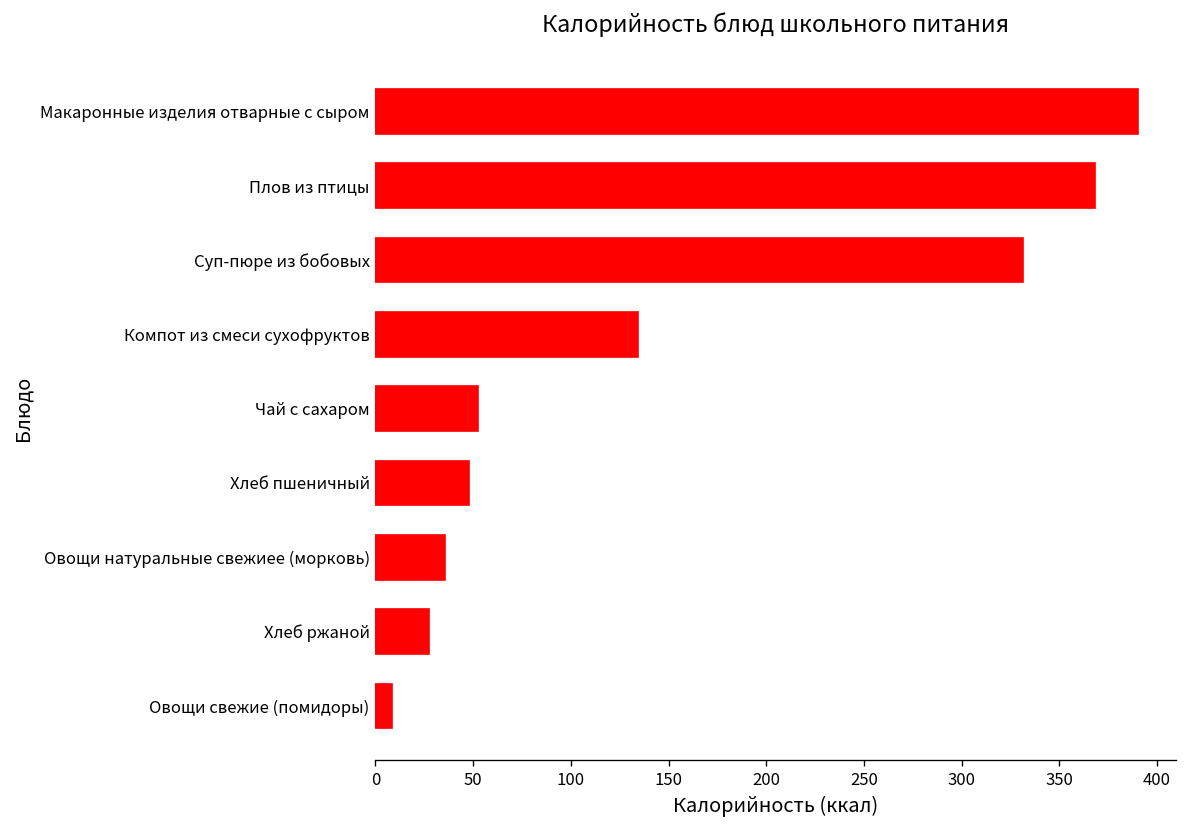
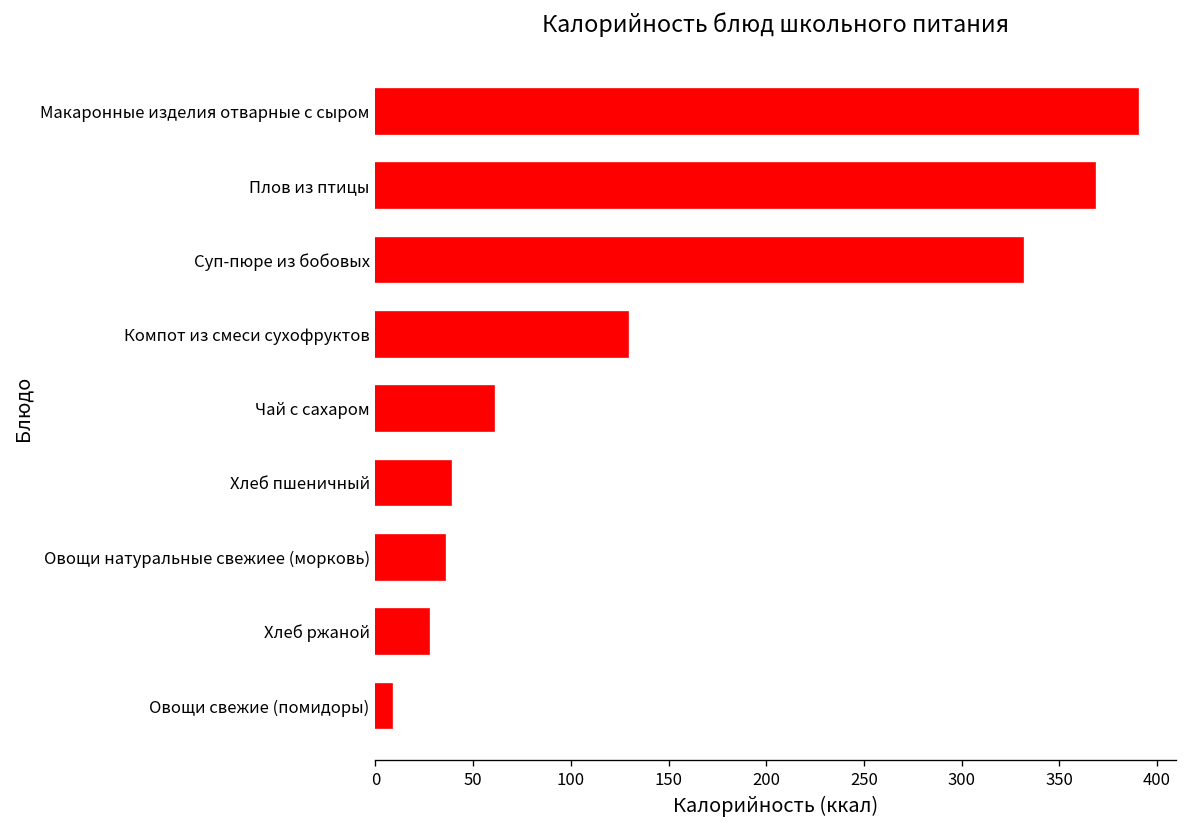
  {
    "Макаронные изделия отварные с сыром": 390,
    "Плов из птицы": 368,
    "Суп-пюре из бобовых": 331,
-   "Компот из смеси сухофруктов": 135,
-   "Чай с сахаром": 52,
-   "Хлеб пшеничный": 48,
+   "Компот из смеси сухофруктов": 129,
+   "Чай с сахаром": 60,
+   "Хлеб пшеничный": 39,
    "Овощи натуральные свежиее (морковь)": 36,
    "Хлеб ржаной": 27,
    "Овощи свежие (помидоры)": 9
  }
